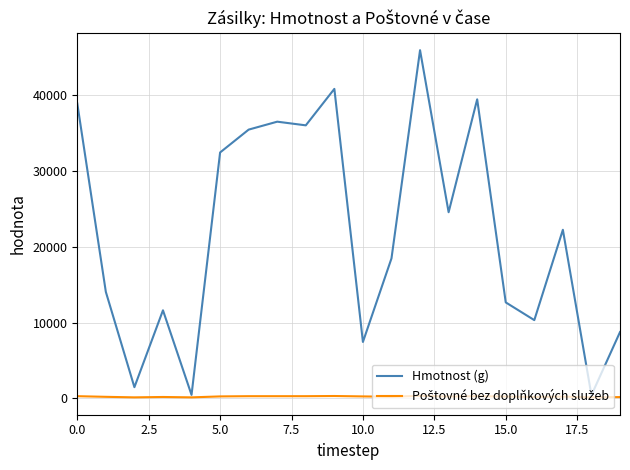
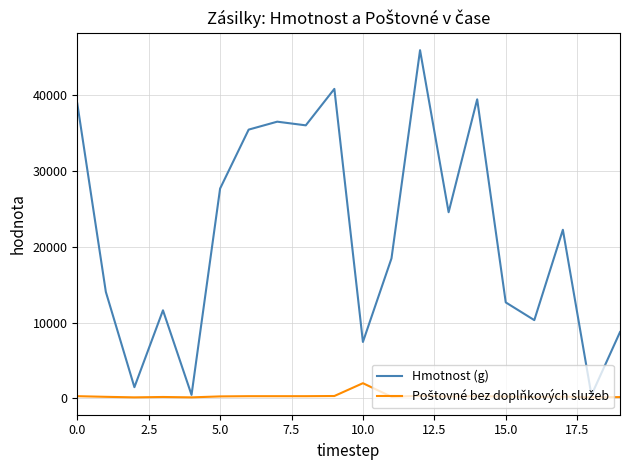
  {
    "Hmotnost (g)": {
      "0.0": 39000,
-     "5.0": 32000,
+     "5.0": 28000,
      "10.0": 7000,
      "15.0": 13000
    },
    "Poštovné bez doplňkových služeb": {
      "0.0": 0,
      "5.0": 0,
-     "10.0": 0
+     "10.0": 2000
    }
  }
